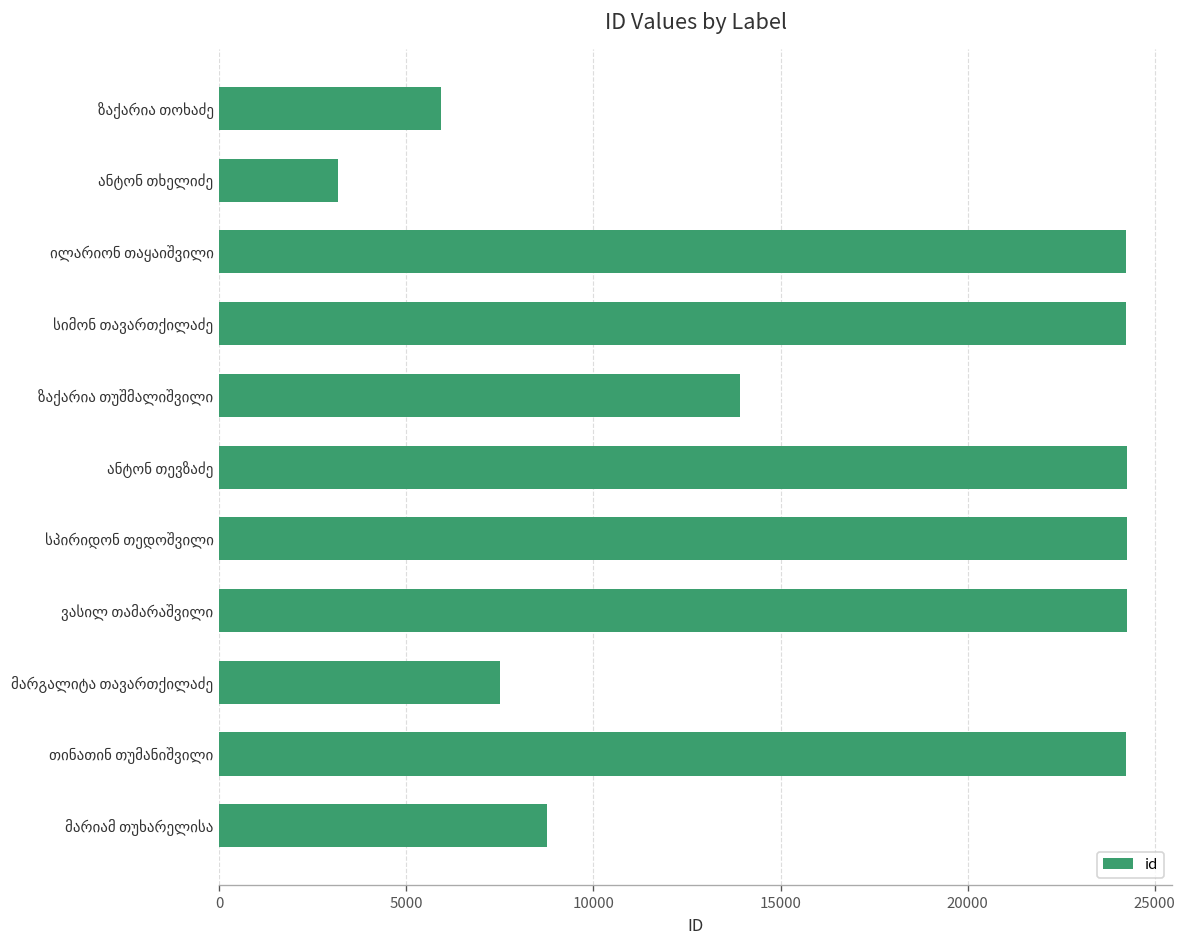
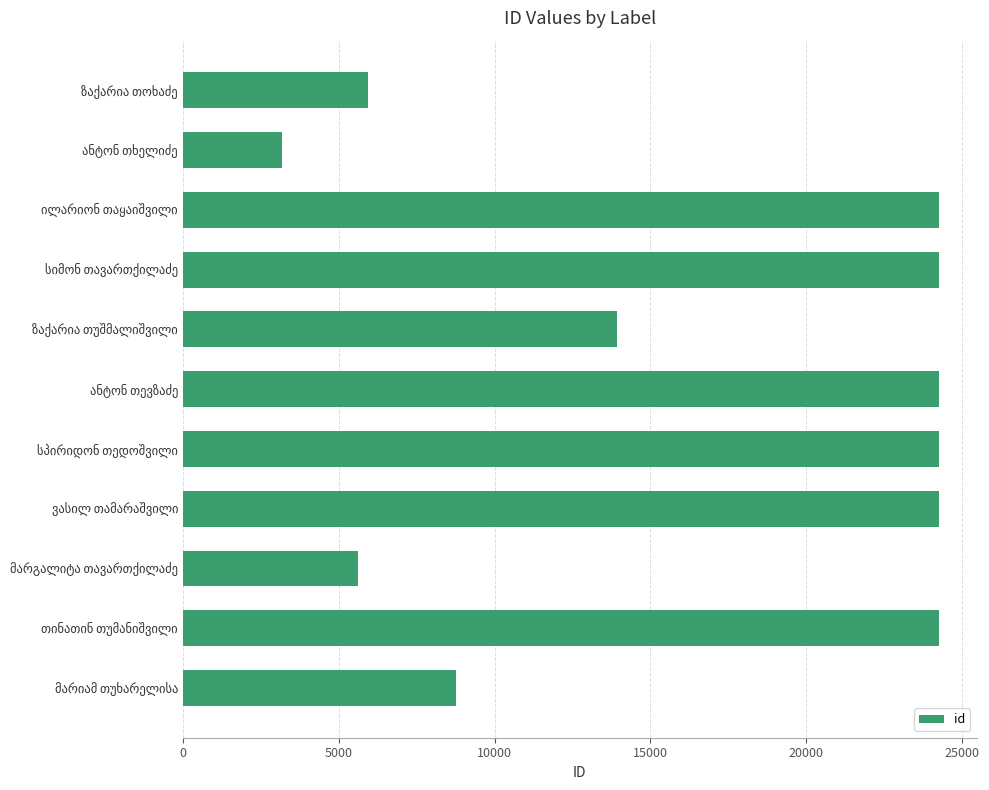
  {
    "ზაქარია თოხაძე": 5900,
    "ანტონ თხელიძე": 3200,
    "ილარიონ თაყაიშვილი": 24200,
    "სიმონ თავართქილაძე": 24200,
    "ზაქარია თუშმალიშვილი": 13900,
    "ანტონ თევზაძე": 24300,
    "სპირიდონ თედოშვილი": 24300,
    "ვასილ თამარაშვილი": 24300,
-   "მარგალიტა თავართქილაძე": 7500,
+   "მარგალიტა თავართქილაძე": 5600,
    "თინათინ თუმანიშვილი": 24200,
    "მარიამ თუხარელისა": 8800
  }
